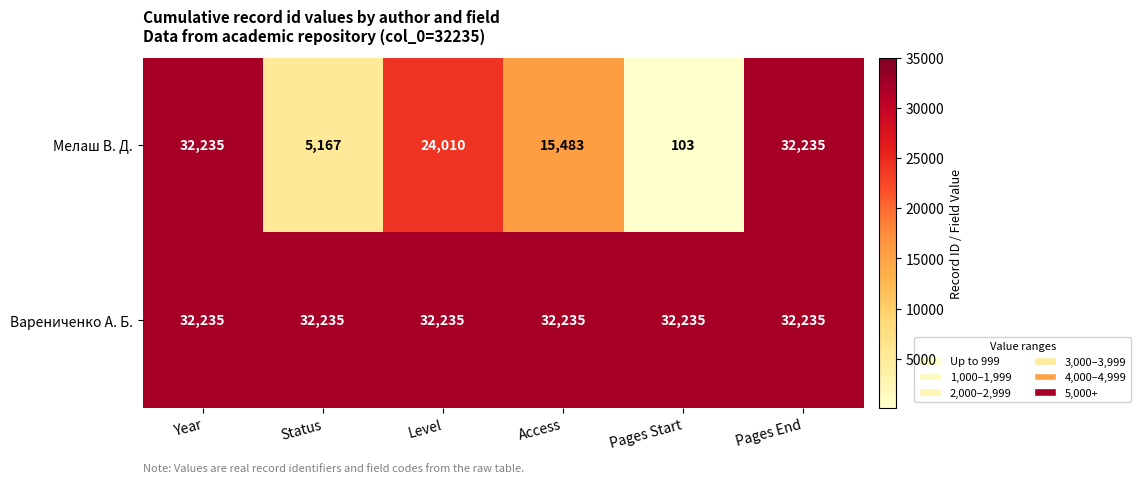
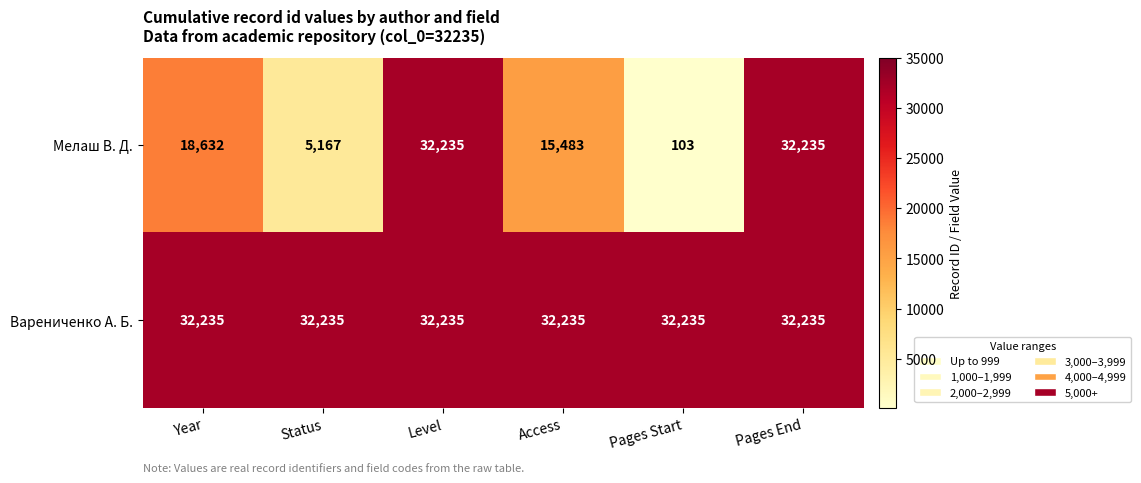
  {
    "Мелаш В. Д.": {
-     "Year": "32,235",
+     "Year": "18,632",
      "Status": "5,167",
-     "Level": "24,010",
+     "Level": "32,235",
      "Access": "15,483",
      "Pages Start": "103",
      "Pages End": "32,235"
    },
    "Варениченко А. Б.": {
      "Year": "32,235",
      "Status": "32,235",
      "Level": "32,235",
      "Access": "32,235",
      "Pages Start": "32,235",
      "Pages End": "32,235"
    }
  }
